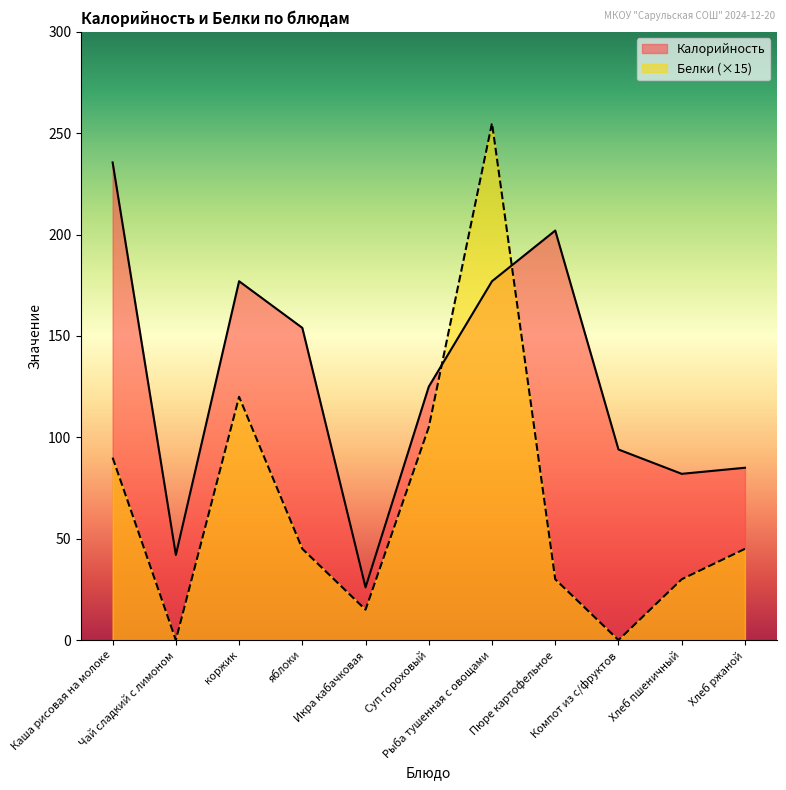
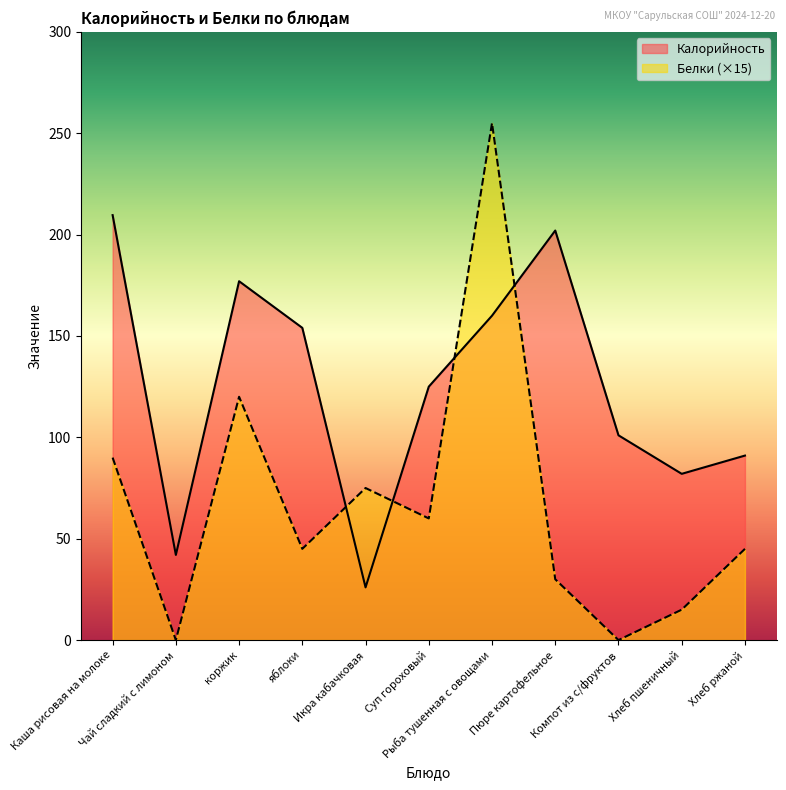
  {
    "Калорийность": {
-     "Каша рисовая на молоке": 236,
+     "Каша рисовая на молоке": 210,
      "Чай сладкий с лимоном": 42,
      "коржик": 177,
      "яблоки": 154,
      "Икра кабачковая": 26,
      "Суп гороховый": 125,
-     "Рыба тушенная с овощами": 177,
+     "Рыба тушенная с овощами": 160,
      "Пюре картофельное": 202,
-     "Компот из с/фруктов": 94,
+     "Компот из с/фруктов": 101,
      "Хлеб пшеничный": 82,
-     "Хлеб ржаной": 85
+     "Хлеб ржаной": 91
    },
    "Белки (×15)": {
      "Каша рисовая на молоке": 90,
      "Чай сладкий с лимоном": 0,
      "коржик": 120,
      "яблоки": 45,
-     "Икра кабачковая": 15,
-     "Суп гороховый": 105,
+     "Икра кабачковая": 75,
+     "Суп гороховый": 60,
      "Рыба тушенная с овощами": 255,
      "Пюре картофельное": 30,
      "Компот из с/фруктов": 0,
-     "Хлеб пшеничный": 30,
+     "Хлеб пшеничный": 15,
      "Хлеб ржаной": 45
    }
  }
